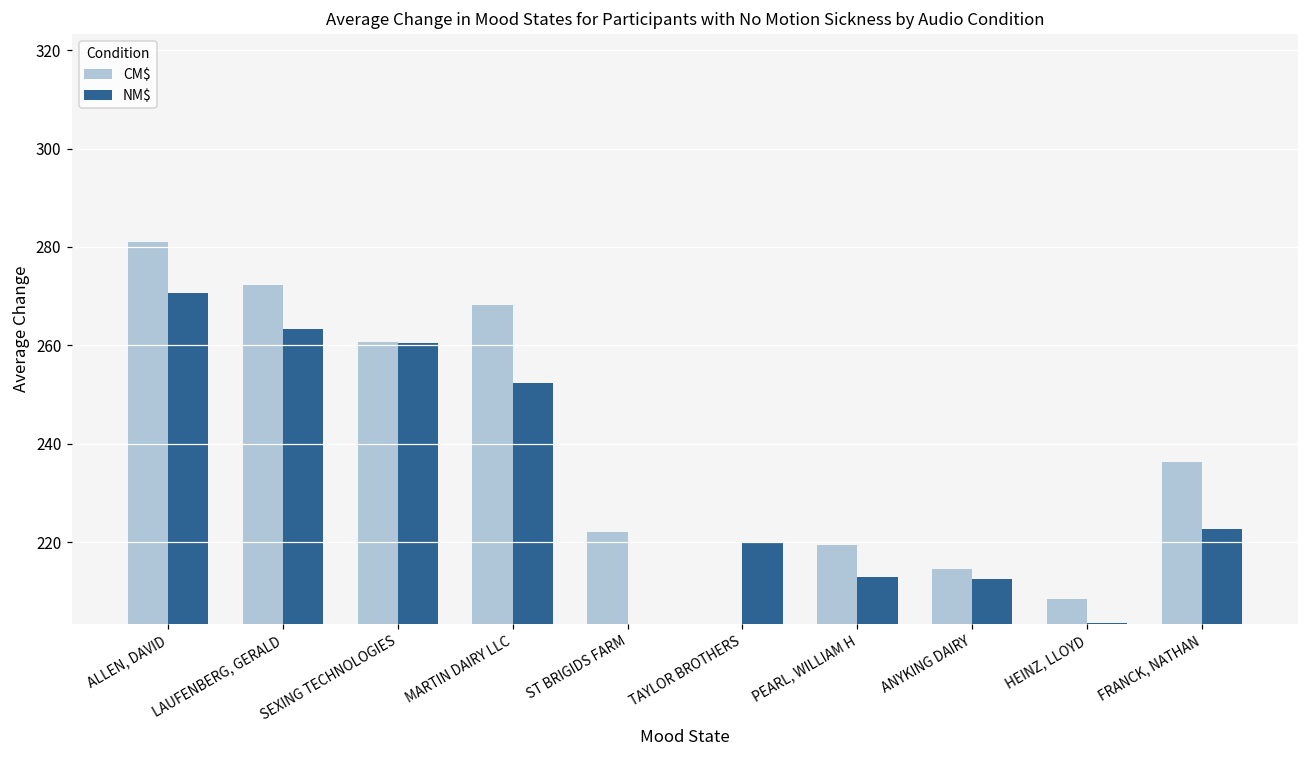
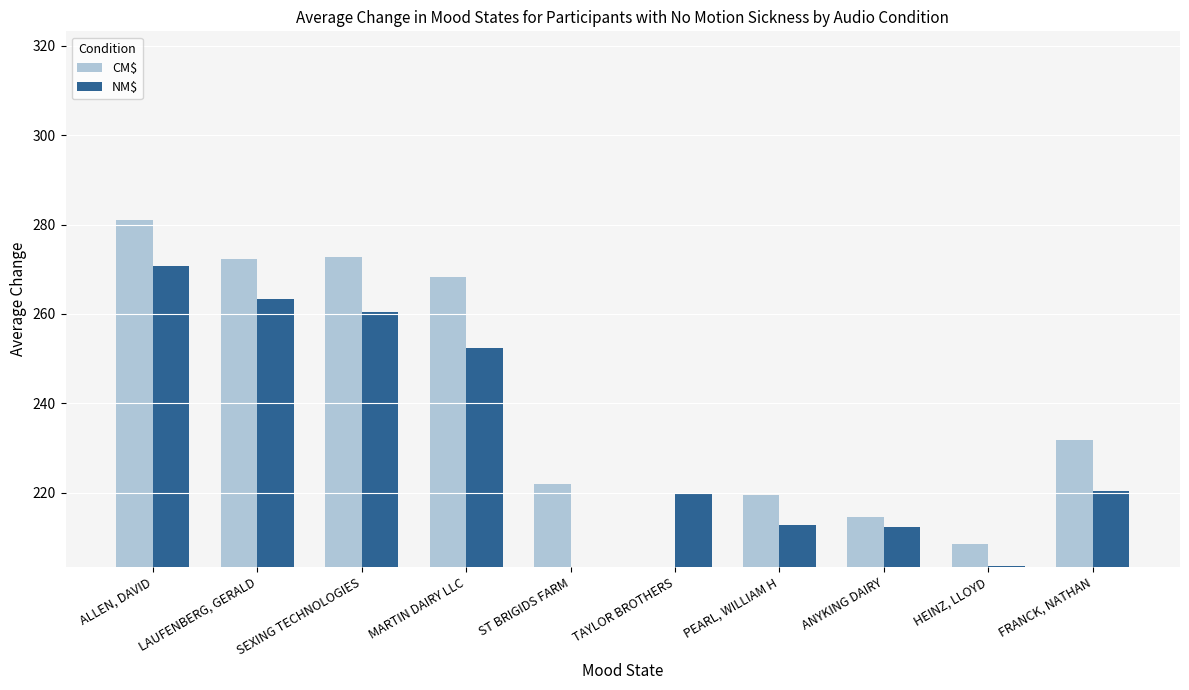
  {
    "CM$": {
      "ALLEN, DAVID": 281,
      "LAUFENBERG, GERALD": 272,
-     "SEXING TECHNOLOGIES": 261,
+     "SEXING TECHNOLOGIES": 273,
      "MARTIN DAIRY LLC": 268,
      "ST BRIGIDS FARM": 222,
      "PEARL, WILLIAM H": 219,
      "ANYKING DAIRY": 215,
      "HEINZ, LLOYD": 208,
-     "FRANCK, NATHAN": 236
+     "FRANCK, NATHAN": 232
    },
    "NM$": {
      "ALLEN, DAVID": 271,
      "LAUFENBERG, GERALD": 263,
      "SEXING TECHNOLOGIES": 260,
      "MARTIN DAIRY LLC": 252,
      "TAYLOR BROTHERS": 220,
      "PEARL, WILLIAM H": 213,
      "ANYKING DAIRY": 212,
      "HEINZ, LLOYD": 204,
-     "FRANCK, NATHAN": 223
+     "FRANCK, NATHAN": 220
    }
  }
